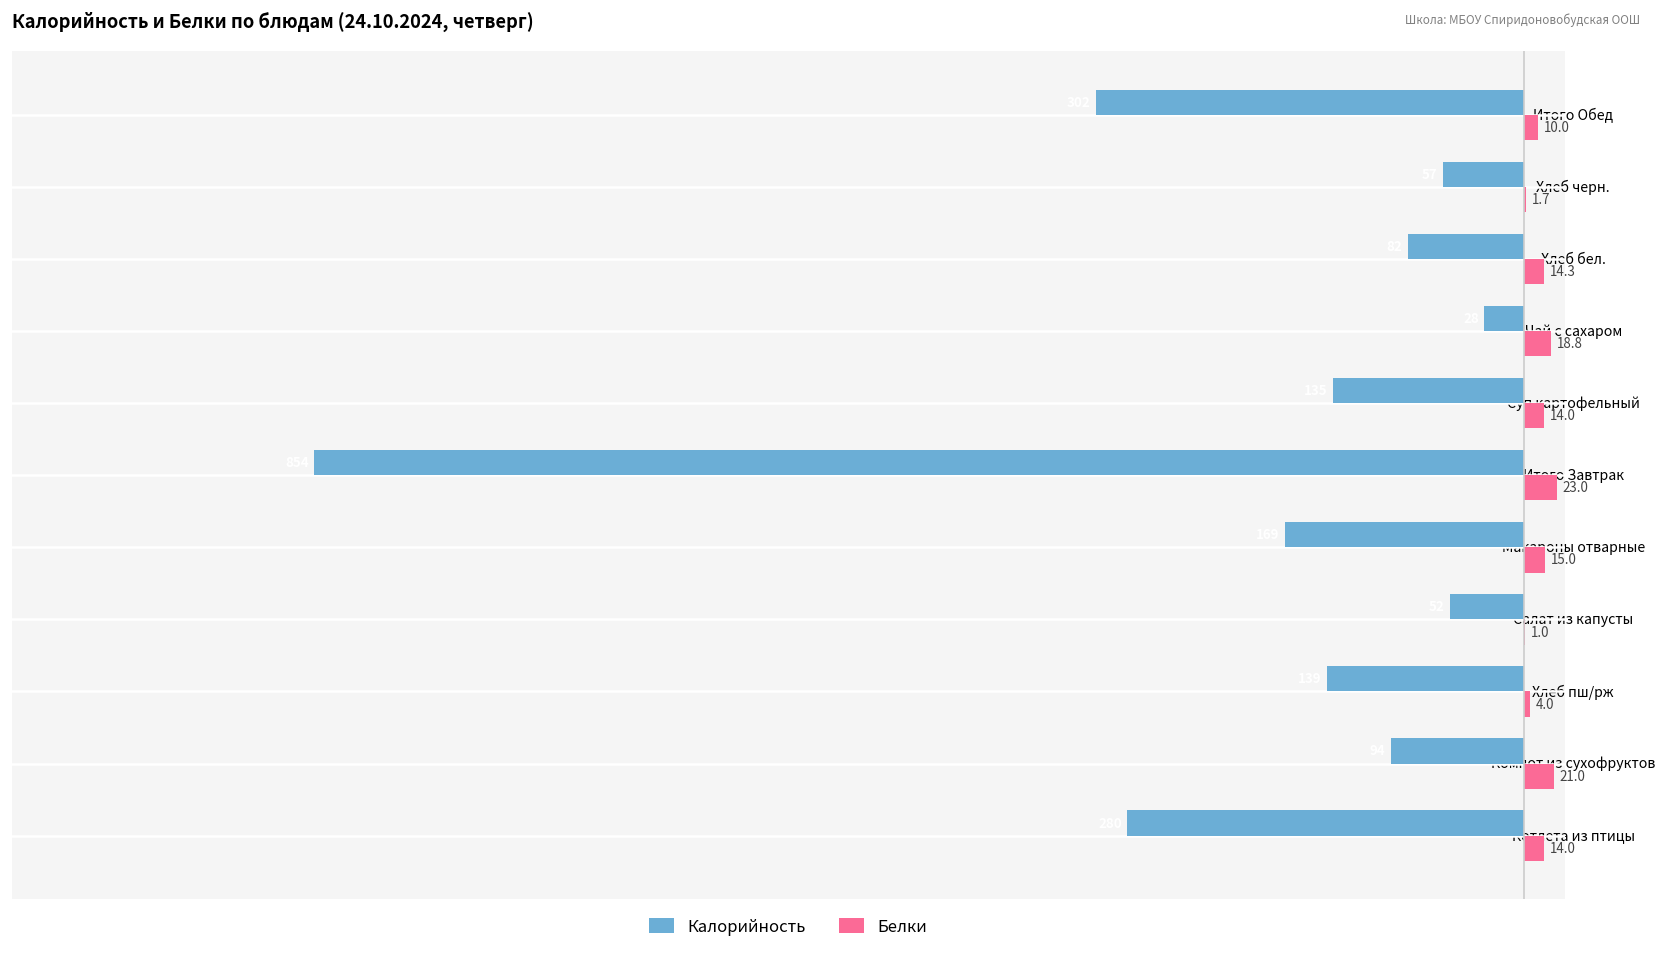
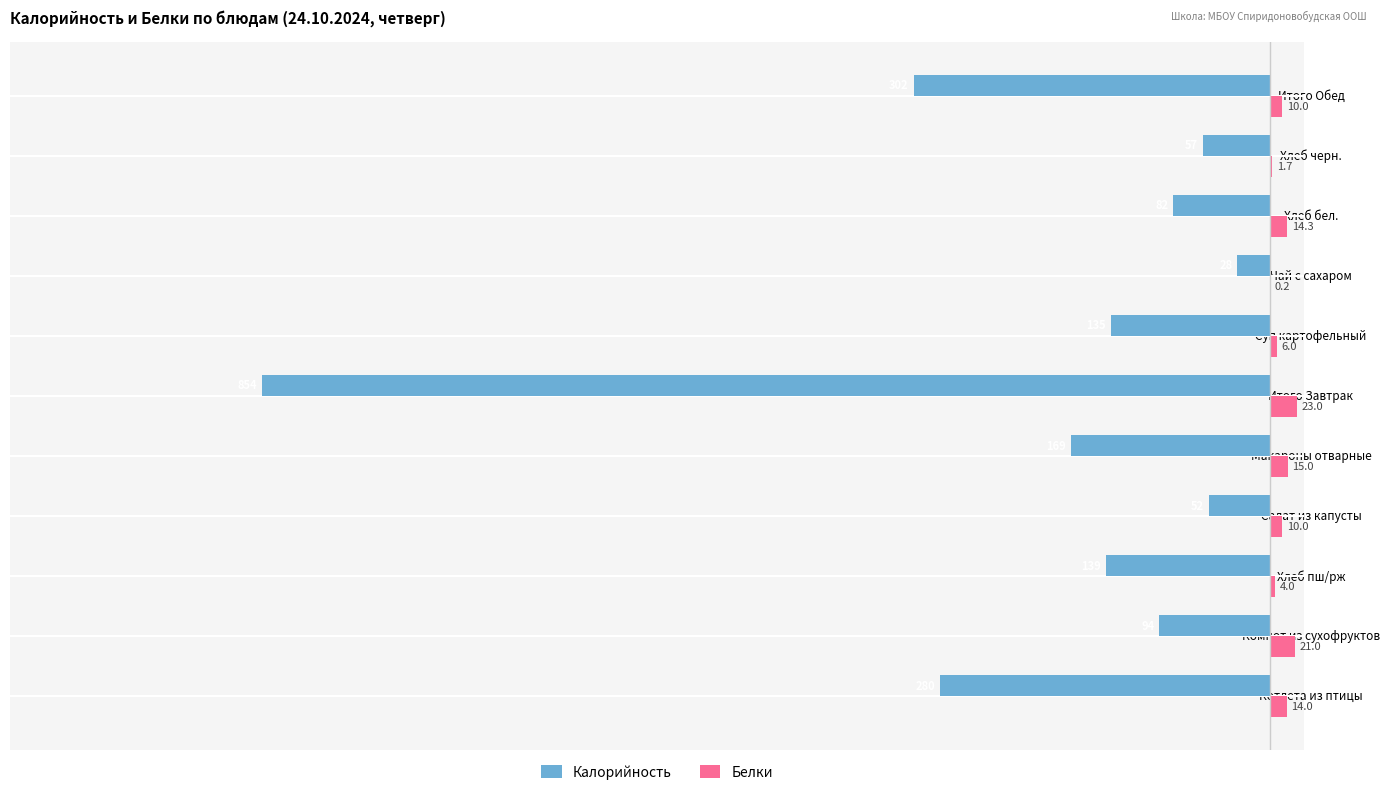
  {
    "Белки": {
      "Итого Обед": 10.0,
      "Хлеб черн.": 1.7,
      "Хлеб бел.": 14.3,
-     "Чай с сахаром": 18.8,
-     "Суп картофельный": 14.0,
+     "Чай с сахаром": 0.2,
+     "Суп картофельный": 6.0,
      "Итого Завтрак": 23.0,
      "Макароны отварные": 15.0,
-     "Салат из капусты": 1.0,
+     "Салат из капусты": 10.0,
      "Хлеб пш/рж": 4.0,
      "Компот из сухофруктов": 21.0,
      "Котлета из птицы": 14.0
    }
  }
